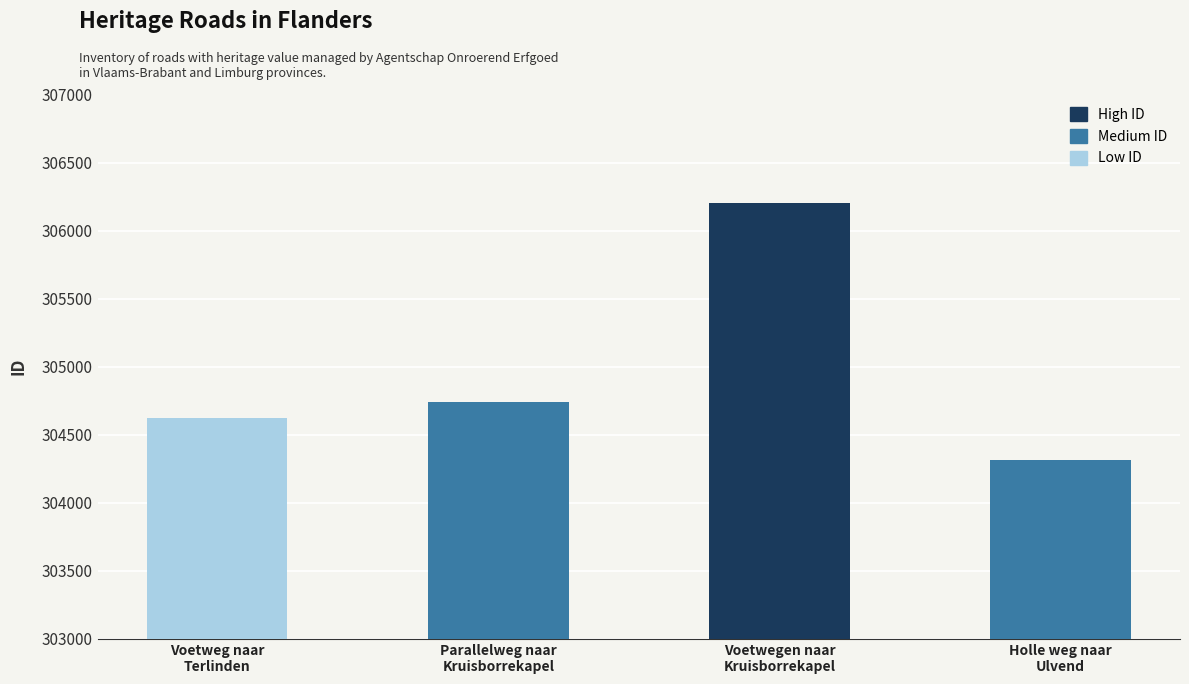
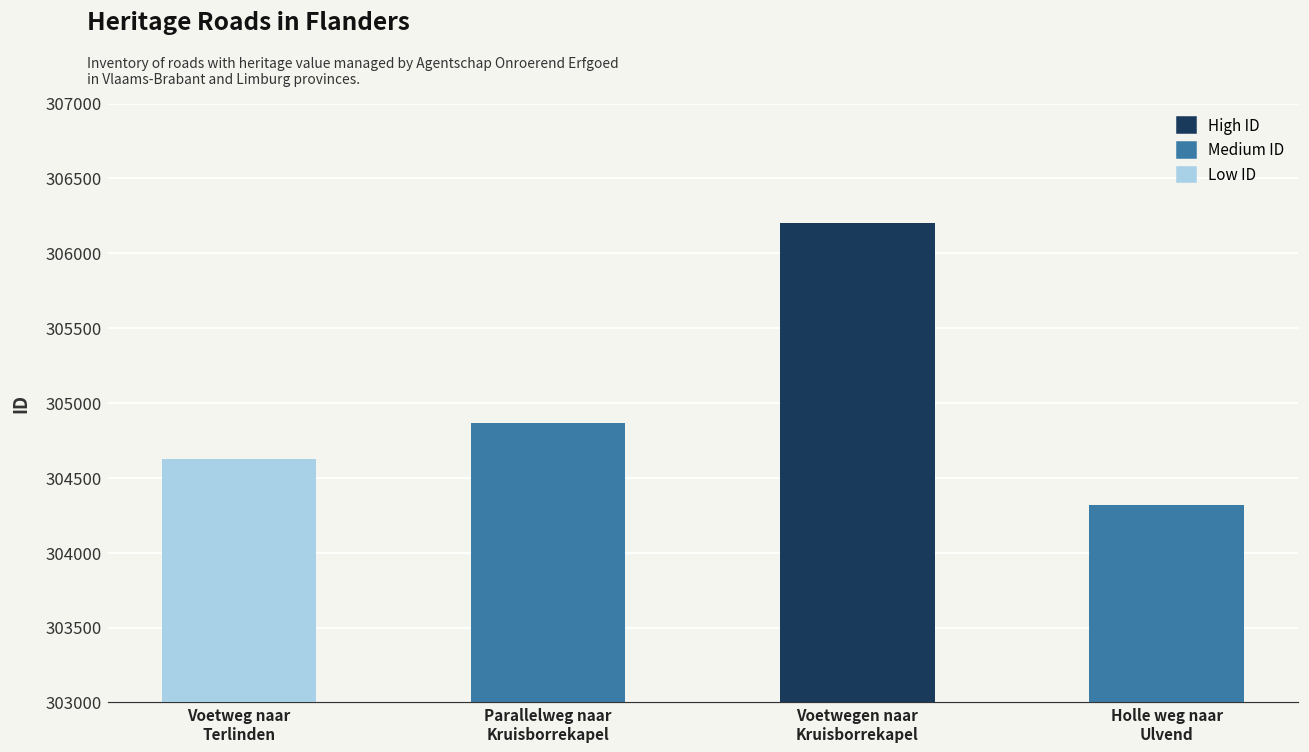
  {
    "Voetweg naar Terlinden": 304620,
-   "Parallelweg naar Kruisborrekapel": 304740,
+   "Parallelweg naar Kruisborrekapel": 304870,
    "Voetwegen naar Kruisborrekapel": 306200,
    "Holle weg naar Ulvend": 304320
  }
